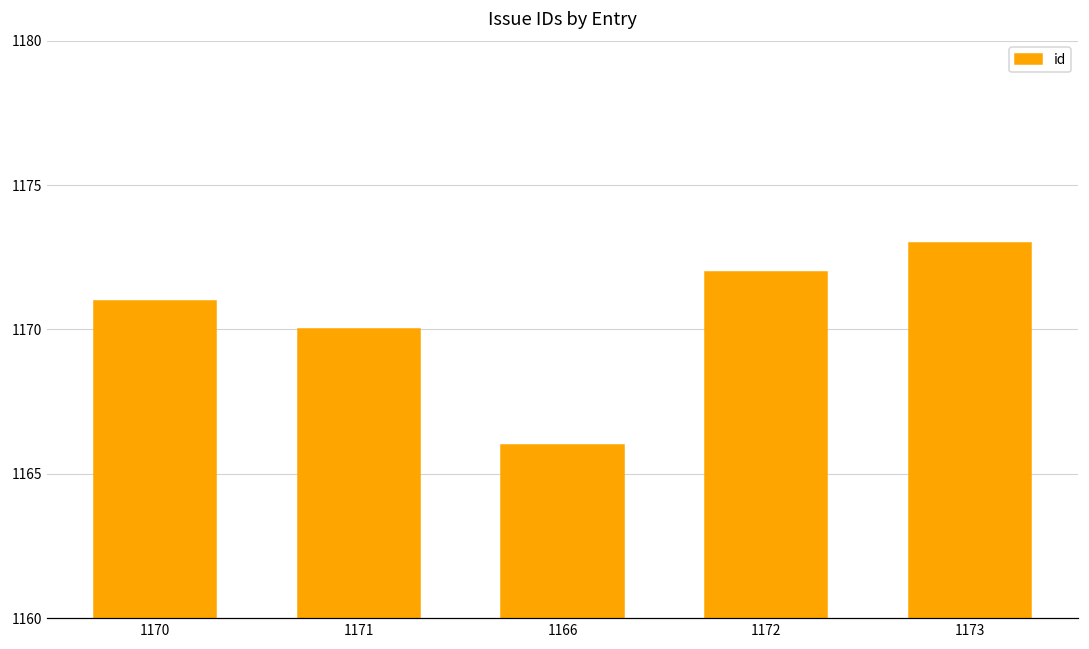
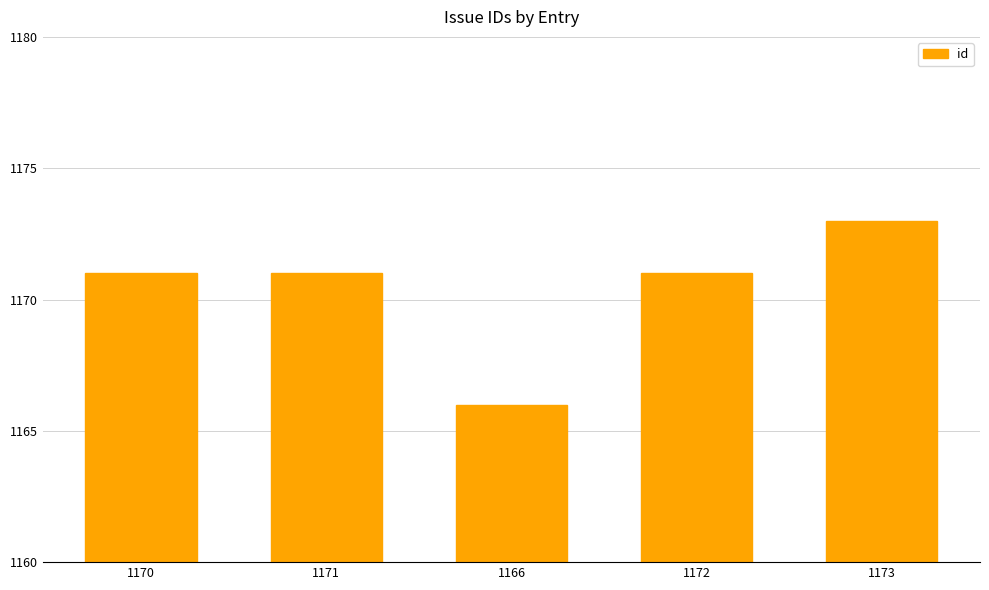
  {
    "1170": 1171,
-   "1171": 1170,
+   "1171": 1171,
    "1166": 1166,
-   "1172": 1172,
+   "1172": 1171,
    "1173": 1173
  }
